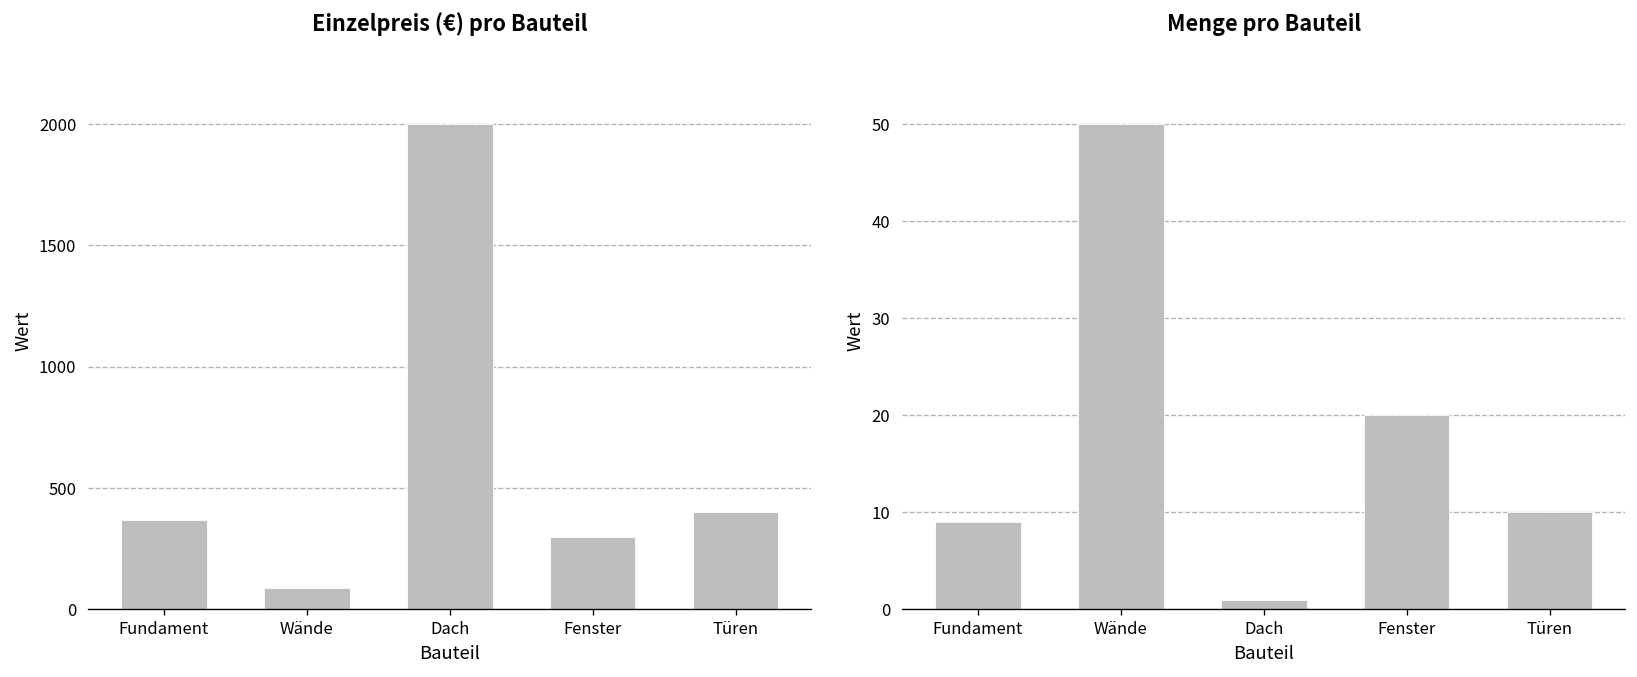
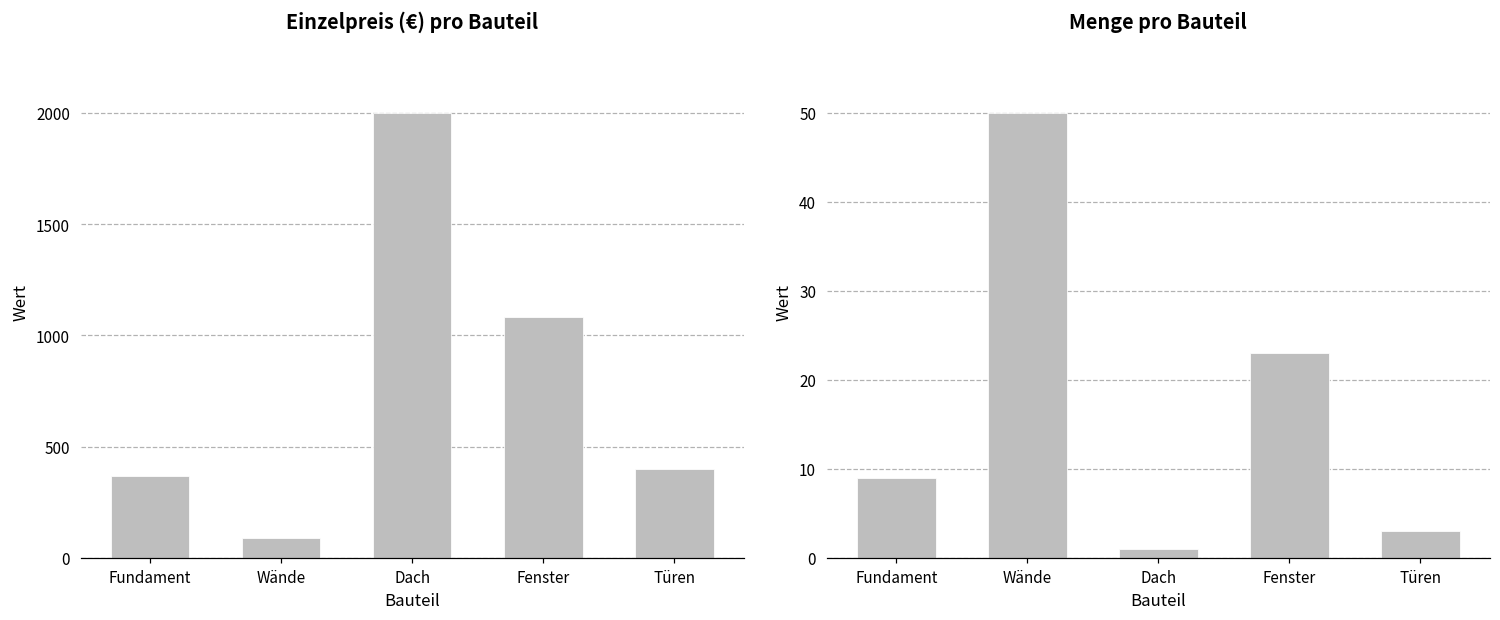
  {
    "Einzelpreis (€) pro Bauteil": {
      "Fundament": 370,
      "Wände": 90,
      "Dach": 2000,
-     "Fenster": 300,
+     "Fenster": 1090,
      "Türen": 400
    },
    "Menge pro Bauteil": {
      "Fundament": 9,
      "Wände": 50,
      "Dach": 1,
-     "Fenster": 20,
-     "Türen": 10
+     "Fenster": 23,
+     "Türen": 3
    }
  }
